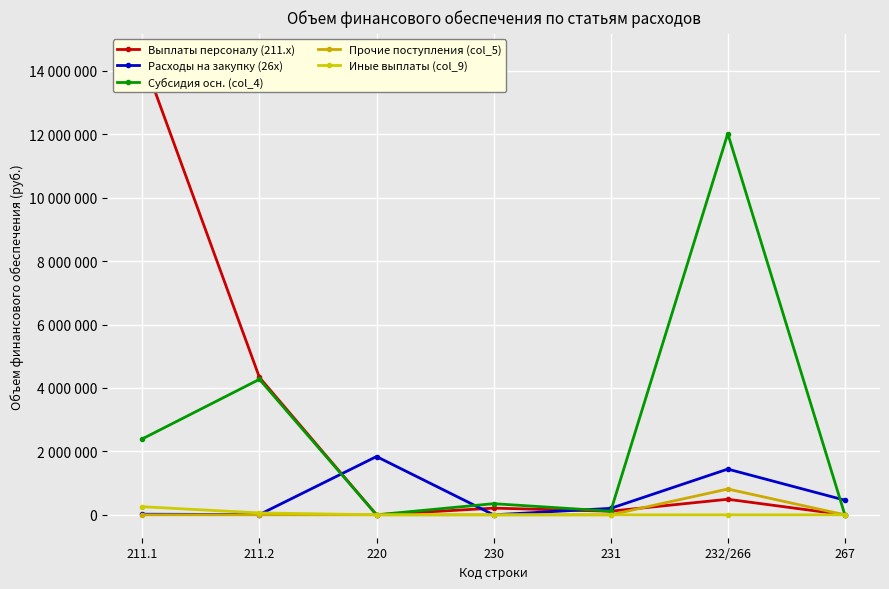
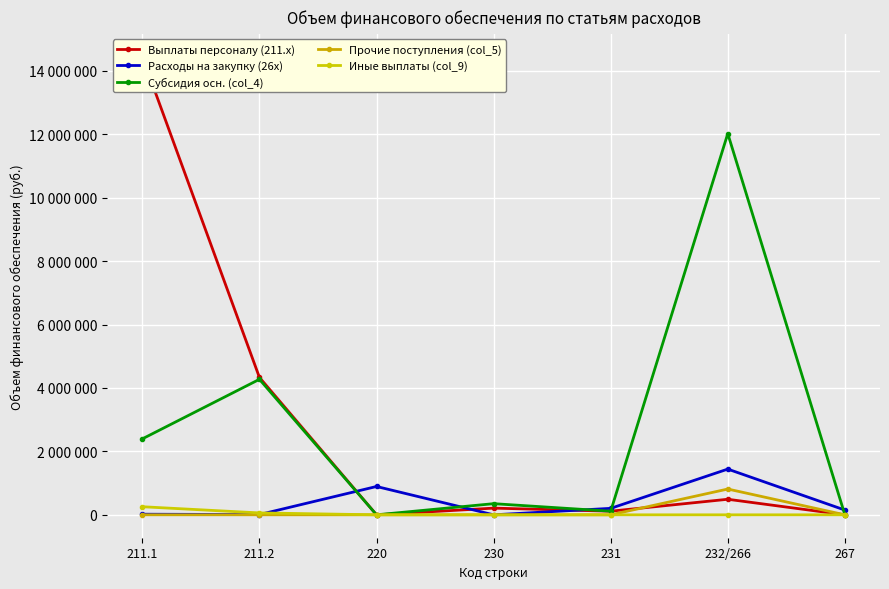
  {
    "Выплаты персоналу (211.x)": {
      "230": 200000,
      "232/266": 500000
    },
    "Расходы на закупку (26x)": {
-     "220": 1800000,
+     "220": 900000,
      "231": 200000,
      "232/266": 1400000,
-     "267": 500000
+     "267": 200000
    },
    "Субсидия осн. (col_4)": {
      "211.1": 2400000,
      "230": 400000,
      "232/266": 12000000
    }
  }
